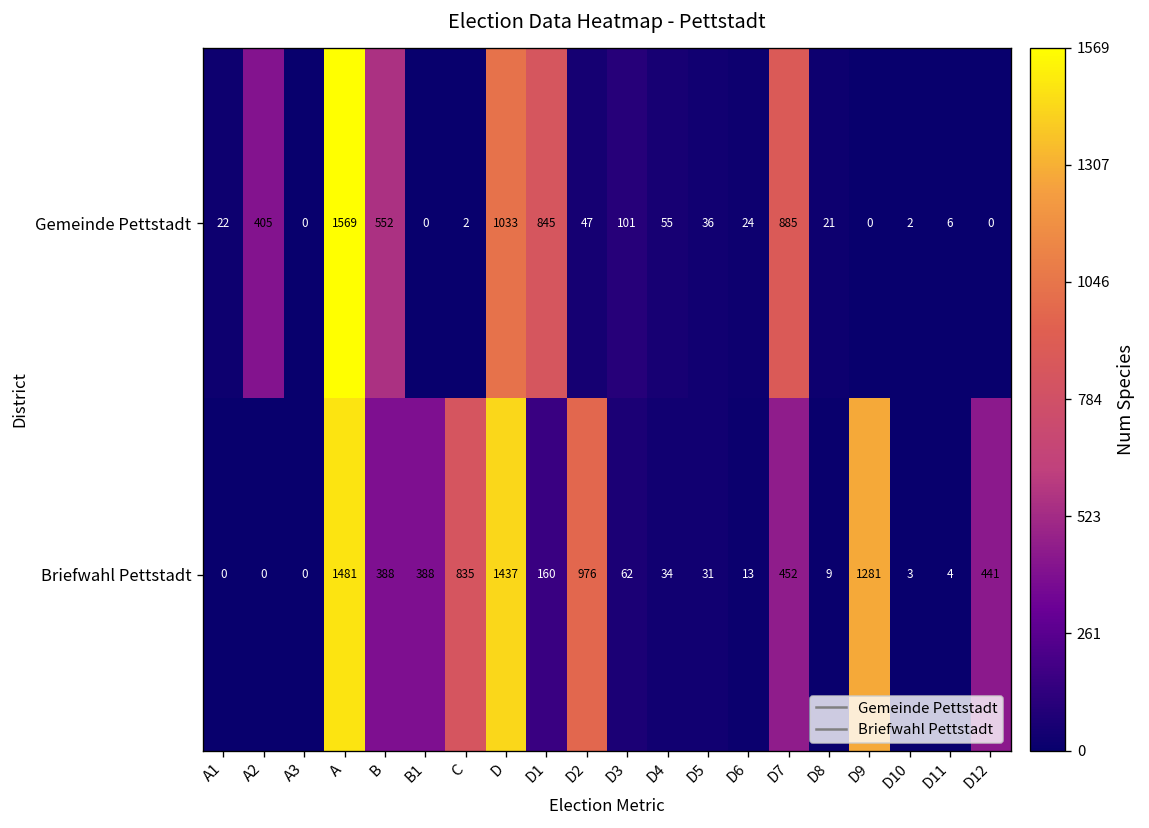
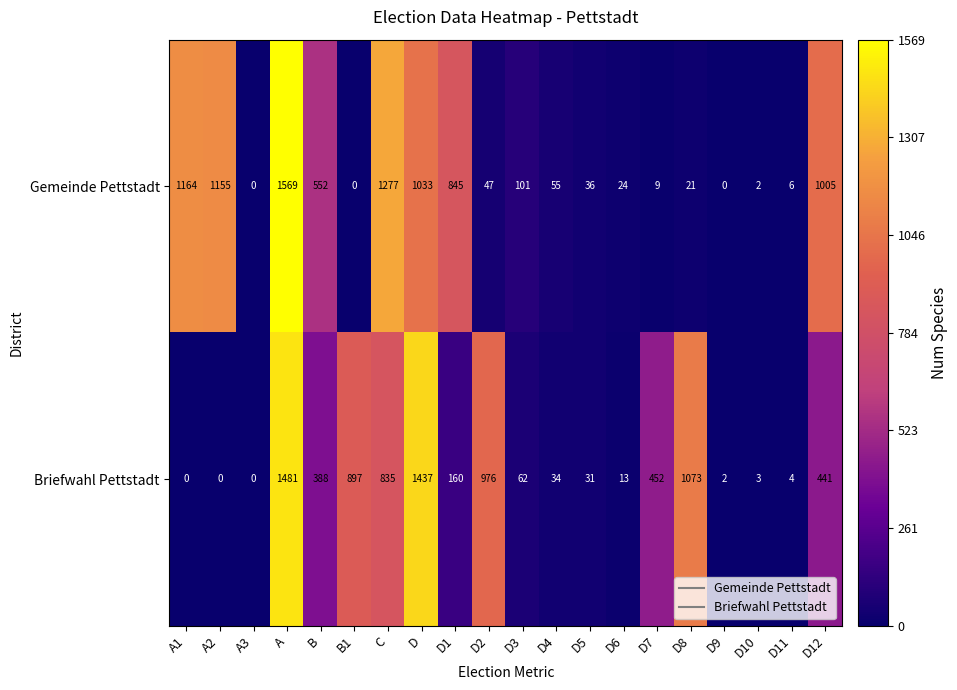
  {
    "Gemeinde Pettstadt": {
-     "A1": 22,
-     "A2": 405,
+     "A1": 1164,
+     "A2": 1155,
      "A3": 0,
      "A": 1569,
      "B": 552,
      "B1": 0,
-     "C": 2,
+     "C": 1277,
      "D": 1033,
      "D1": 845,
      "D2": 47,
      "D3": 101,
      "D4": 55,
      "D5": 36,
      "D6": 24,
-     "D7": 885,
+     "D7": 9,
      "D8": 21,
      "D9": 0,
      "D10": 2,
      "D11": 6,
-     "D12": 0
+     "D12": 1005
    },
    "Briefwahl Pettstadt": {
      "A1": 0,
      "A2": 0,
      "A3": 0,
      "A": 1481,
      "B": 388,
-     "B1": 388,
+     "B1": 897,
      "C": 835,
      "D": 1437,
      "D1": 160,
      "D2": 976,
      "D3": 62,
      "D4": 34,
      "D5": 31,
      "D6": 13,
      "D7": 452,
-     "D8": 9,
-     "D9": 1281,
+     "D8": 1073,
+     "D9": 2,
      "D10": 3,
      "D11": 4,
      "D12": 441
    }
  }
